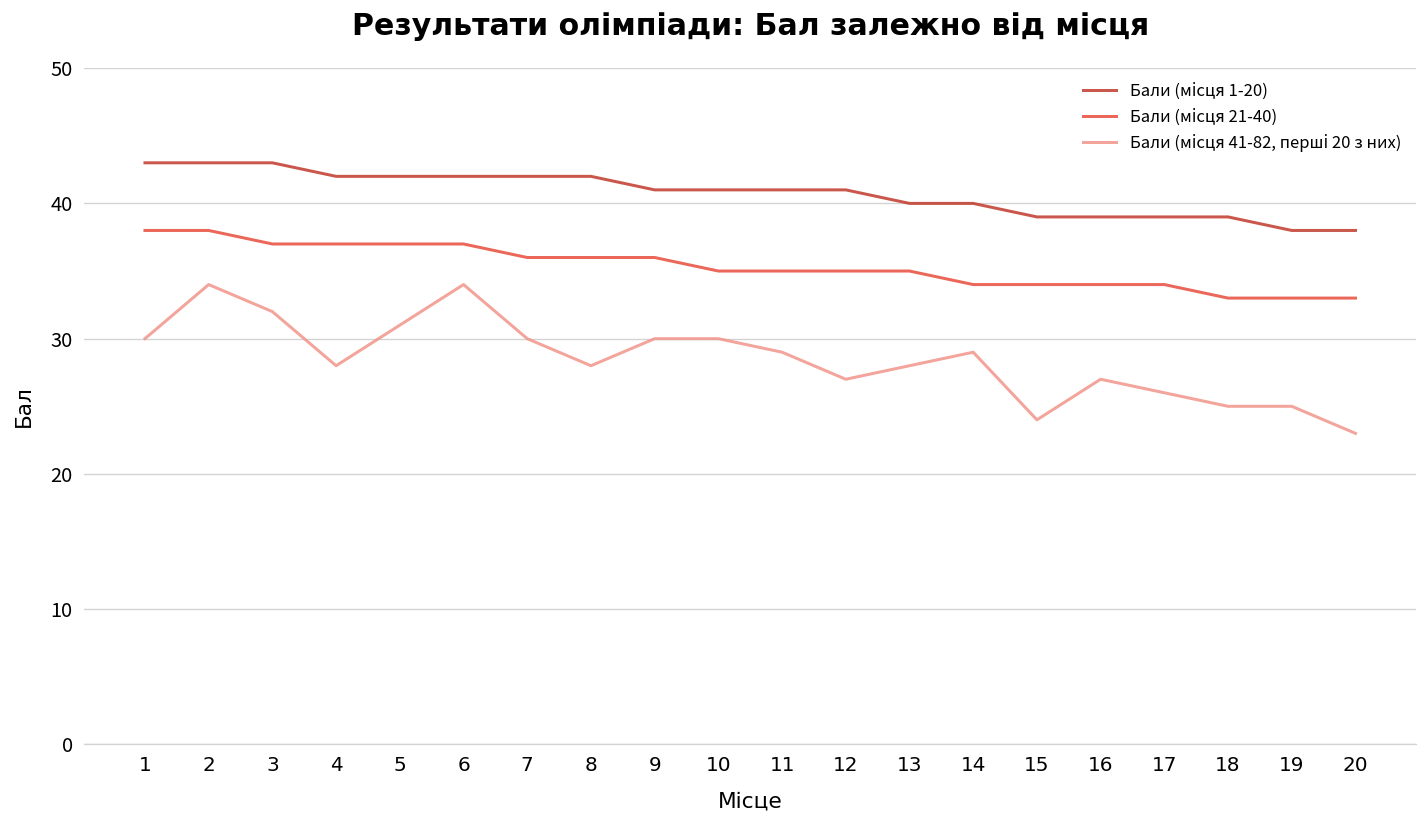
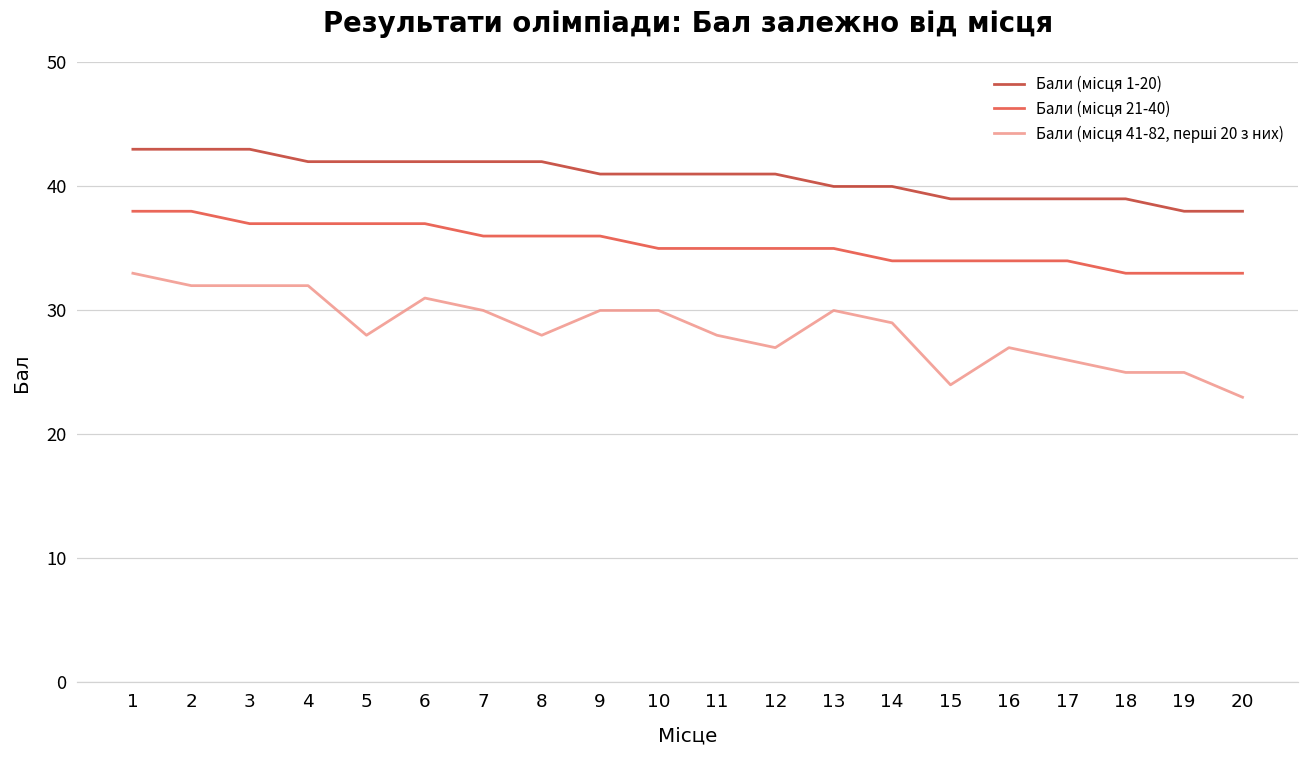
  {
    "Бали (місця 41-82, перші 20 з них)": {
-     "1": 30,
-     "2": 34,
+     "1": 33,
+     "2": 32,
      "3": 32,
-     "4": 28,
-     "5": 31,
-     "6": 34,
+     "4": 32,
+     "5": 28,
+     "6": 31,
      "7": 30,
      "8": 28,
      "9": 30,
      "10": 30,
-     "11": 29,
+     "11": 28,
      "12": 27,
-     "13": 28,
+     "13": 30,
      "14": 29,
      "15": 24,
      "16": 27,
      "17": 26,
      "18": 25,
      "19": 25,
      "20": 23
    }
  }
